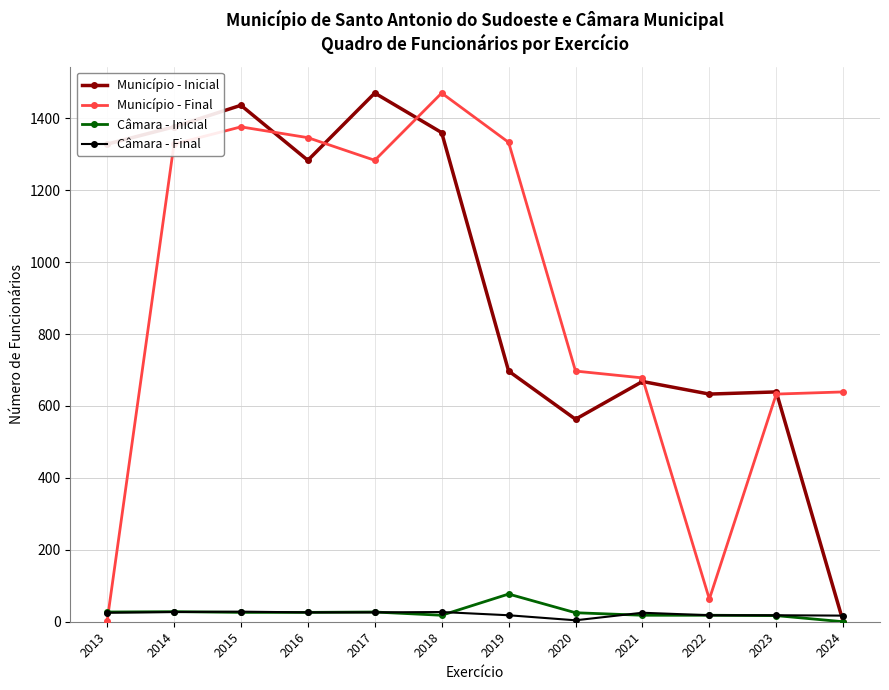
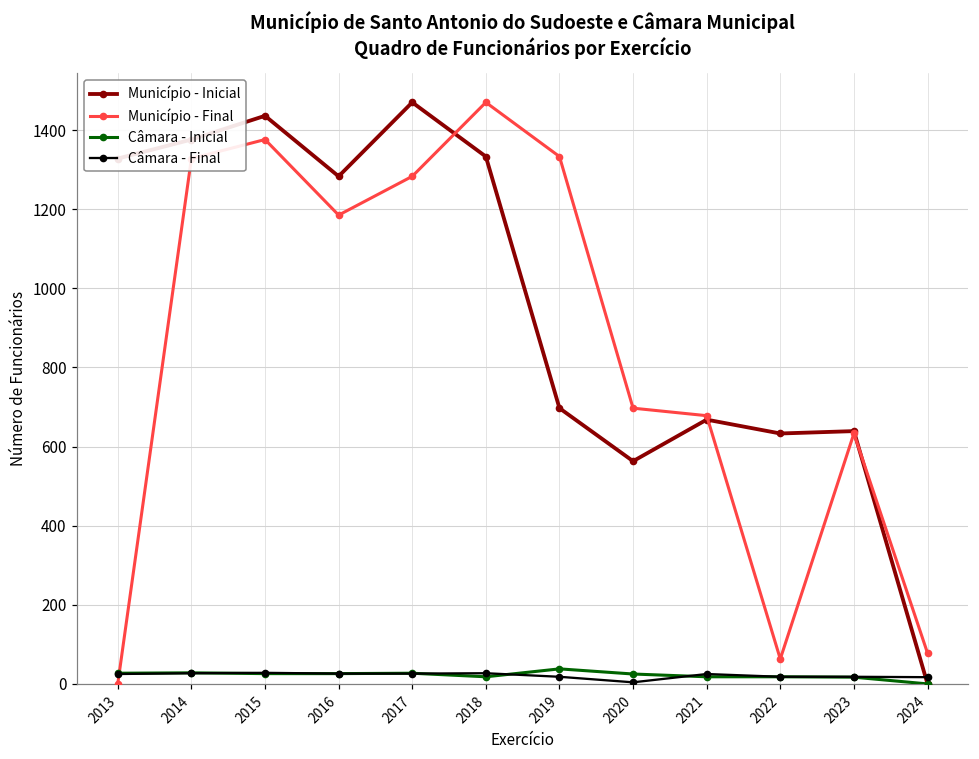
  {
    "Município - Inicial": {
      "2015": 1440,
      "2016": 1280,
      "2017": 1470,
-     "2018": 1360,
+     "2018": 1330,
      "2019": 700,
      "2020": 560,
      "2021": 670,
      "2022": 630
    },
    "Município - Final": {
      "2013": 0,
      "2015": 1380,
-     "2016": 1350,
+     "2016": 1190,
      "2017": 1280,
      "2018": 1470,
      "2019": 1330,
      "2020": 700,
      "2021": 680,
      "2022": 60,
-     "2024": 640
+     "2024": 80
    },
    "Câmara - Inicial": {
      "2018": 20,
-     "2019": 80,
+     "2019": 40,
      "2020": 30,
      "2021": 20
    },
    "Câmara - Final": {
      "2018": 30,
      "2019": 20,
      "2020": 0,
      "2021": 30,
      "2024": 20
    }
  }
